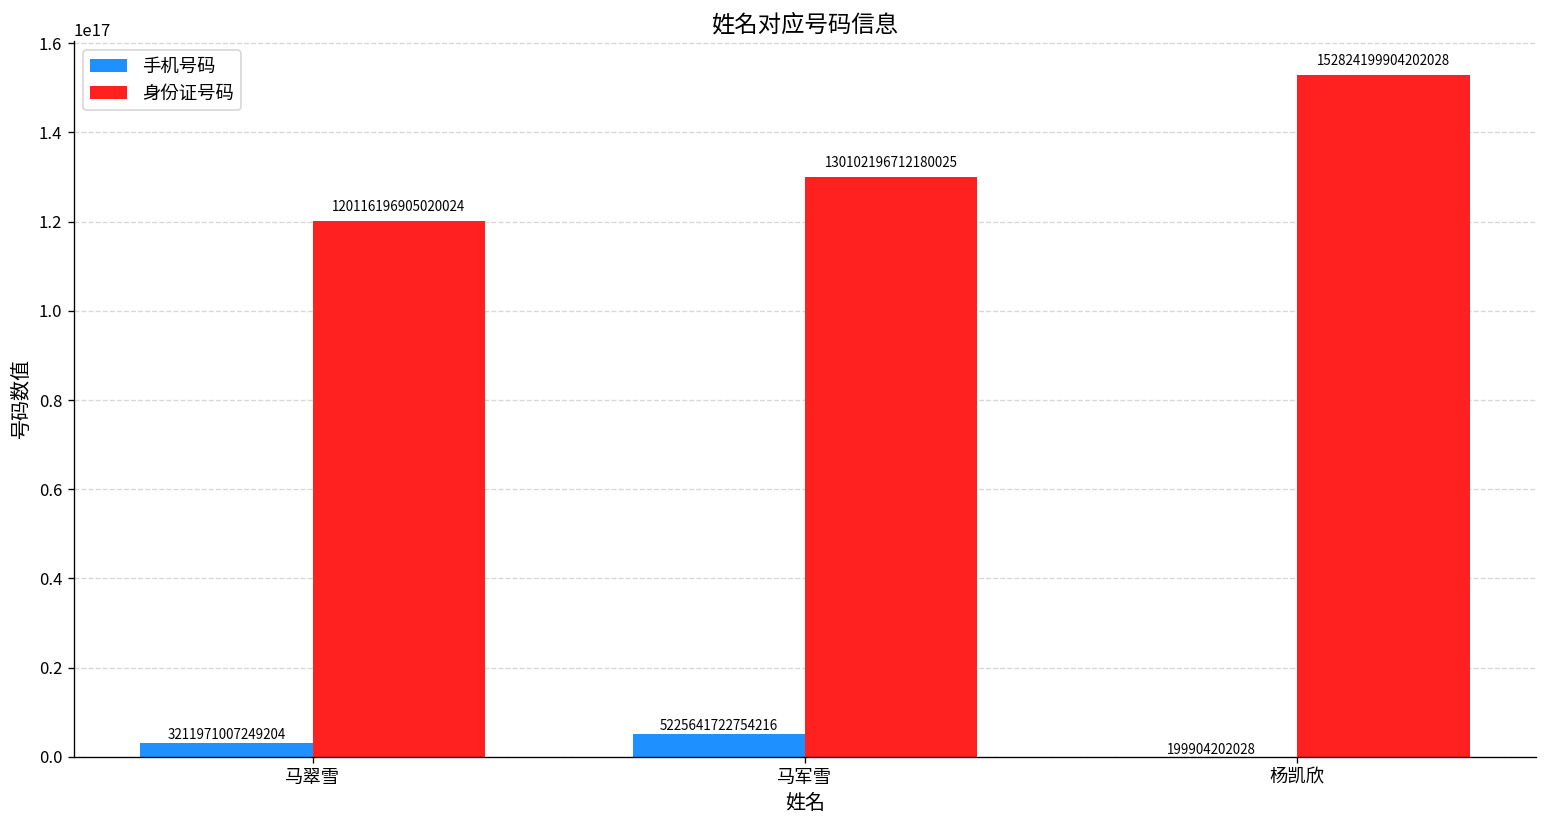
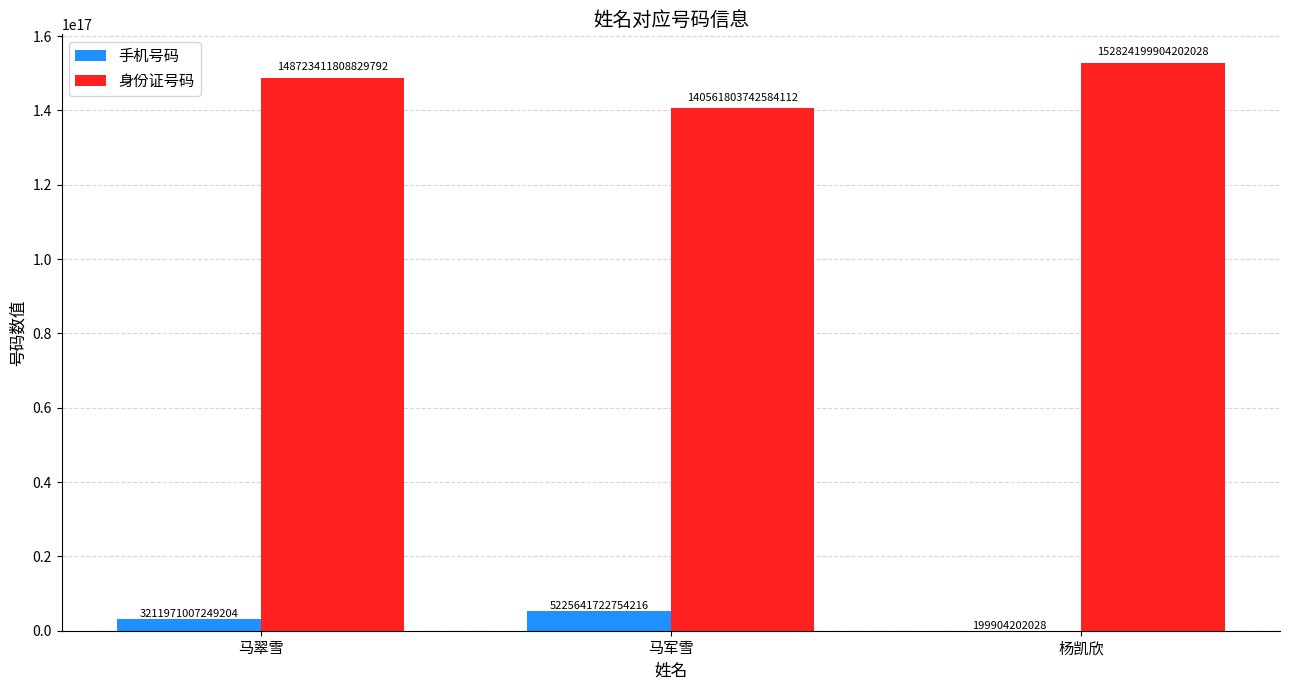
  {
    "手机号码": {
      "马翠雪": 3211971007249204,
      "马军雪": 5225641722754216,
      "杨凯欣": 199904202028
    },
    "身份证号码": {
-     "马翠雪": 120116196905020024,
-     "马军雪": 130102196712180025,
+     "马翠雪": 148723411808829792,
+     "马军雪": 140561803742584112,
      "杨凯欣": 152824199904202028
    }
  }
